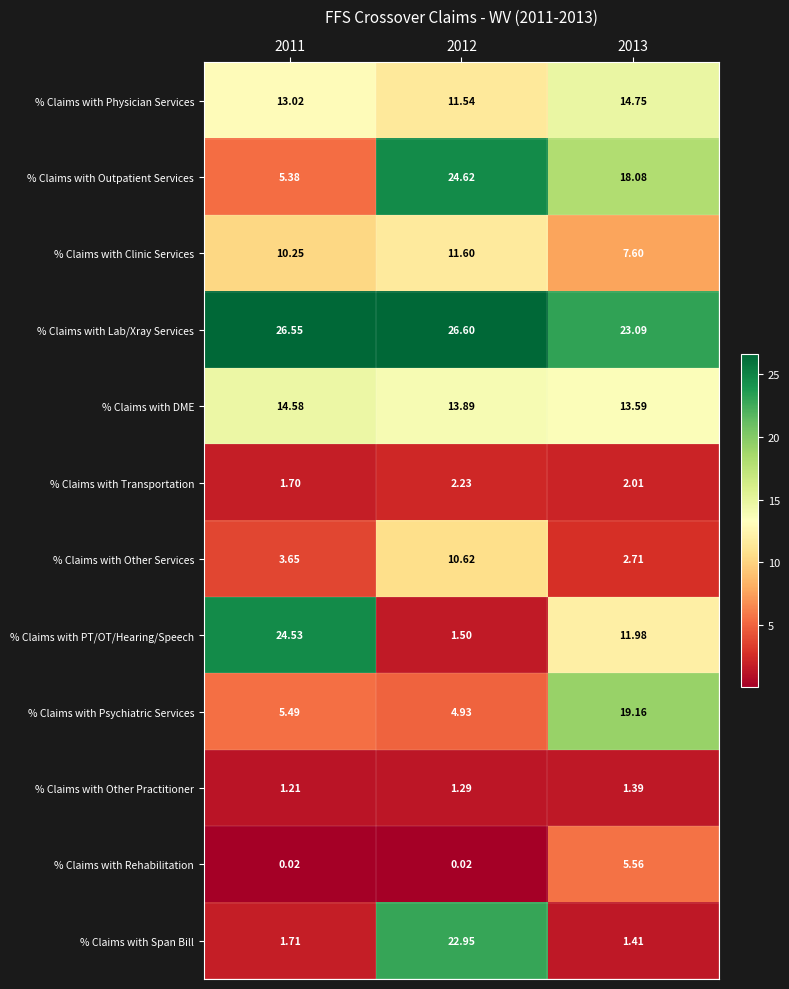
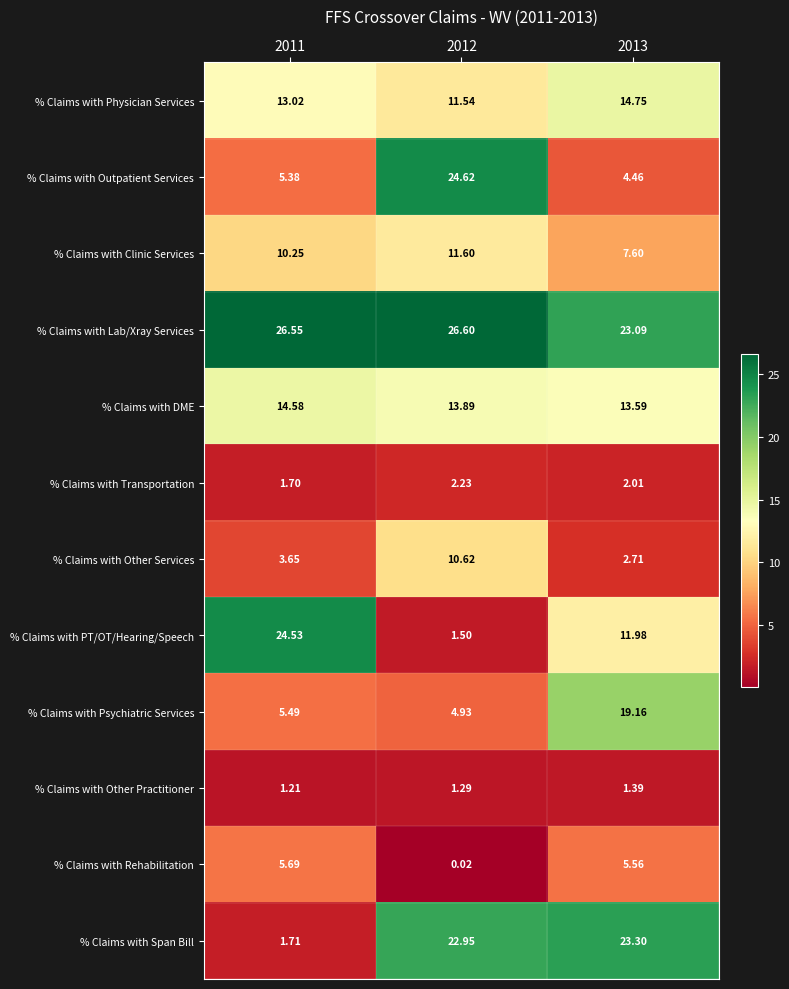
  {
    "% Claims with Physician Services": {
      "2011": 13.02,
      "2012": 11.54,
      "2013": 14.75
    },
    "% Claims with Outpatient Services": {
      "2011": 5.38,
      "2012": 24.62,
-     "2013": 18.08
+     "2013": 4.46
    },
    "% Claims with Clinic Services": {
      "2011": 10.25,
      "2012": 11.60,
      "2013": 7.60
    },
    "% Claims with Lab/Xray Services": {
      "2011": 26.55,
      "2012": 26.60,
      "2013": 23.09
    },
    "% Claims with DME": {
      "2011": 14.58,
      "2012": 13.89,
      "2013": 13.59
    },
    "% Claims with Transportation": {
      "2011": 1.70,
      "2012": 2.23,
      "2013": 2.01
    },
    "% Claims with Other Services": {
      "2011": 3.65,
      "2012": 10.62,
      "2013": 2.71
    },
    "% Claims with PT/OT/Hearing/Speech": {
      "2011": 24.53,
      "2012": 1.50,
      "2013": 11.98
    },
    "% Claims with Psychiatric Services": {
      "2011": 5.49,
      "2012": 4.93,
      "2013": 19.16
    },
    "% Claims with Other Practitioner": {
      "2011": 1.21,
      "2012": 1.29,
      "2013": 1.39
    },
    "% Claims with Rehabilitation": {
-     "2011": 0.02,
+     "2011": 5.69,
      "2012": 0.02,
      "2013": 5.56
    },
    "% Claims with Span Bill": {
      "2011": 1.71,
      "2012": 22.95,
-     "2013": 1.41
+     "2013": 23.30
    }
  }
